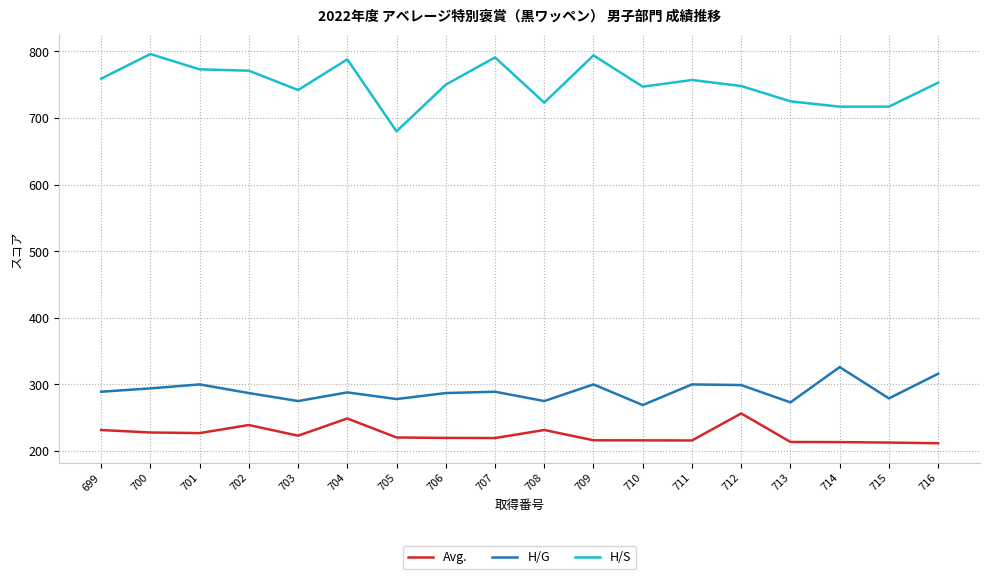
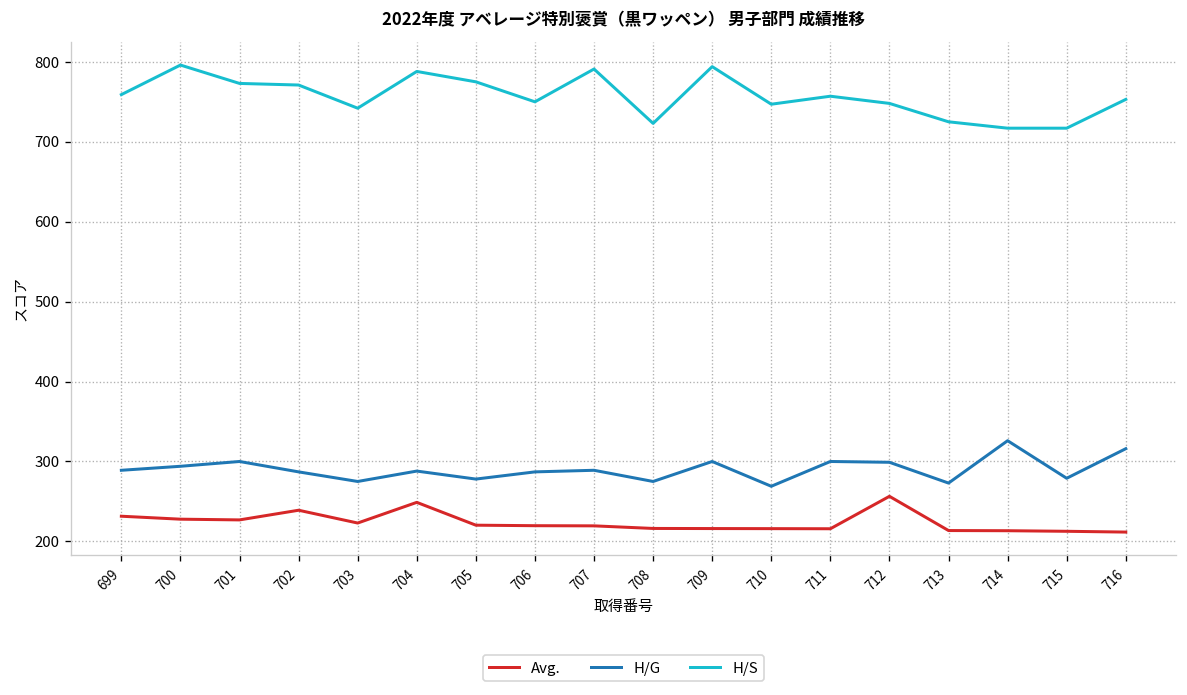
  {
    "Avg.": {
      "699": 230,
      "700": 230,
      "701": 230,
      "702": 240,
      "703": 220,
      "704": 250,
      "705": 220,
      "706": 220,
      "707": 220,
-     "708": 230,
+     "708": 220,
      "709": 220,
      "710": 220,
      "711": 220,
      "712": 260,
      "713": 210,
      "714": 210,
      "715": 210,
      "716": 210
    },
    "H/G": {
      "699": 290,
      "700": 290,
      "701": 300,
      "702": 290,
      "703": 280,
      "704": 290,
      "705": 280,
      "706": 290,
      "707": 290,
      "708": 280,
      "709": 300,
      "710": 270,
      "711": 300,
      "712": 300,
      "713": 270,
      "714": 330,
      "715": 280,
      "716": 320
    },
    "H/S": {
      "699": 760,
      "700": 800,
      "701": 770,
      "702": 770,
      "703": 740,
      "704": 790,
-     "705": 680,
+     "705": 780,
      "706": 750,
      "707": 790,
      "708": 720,
      "709": 790,
      "710": 750,
      "711": 760,
      "712": 750,
      "713": 730,
      "714": 720,
      "715": 720,
      "716": 750
    }
  }
